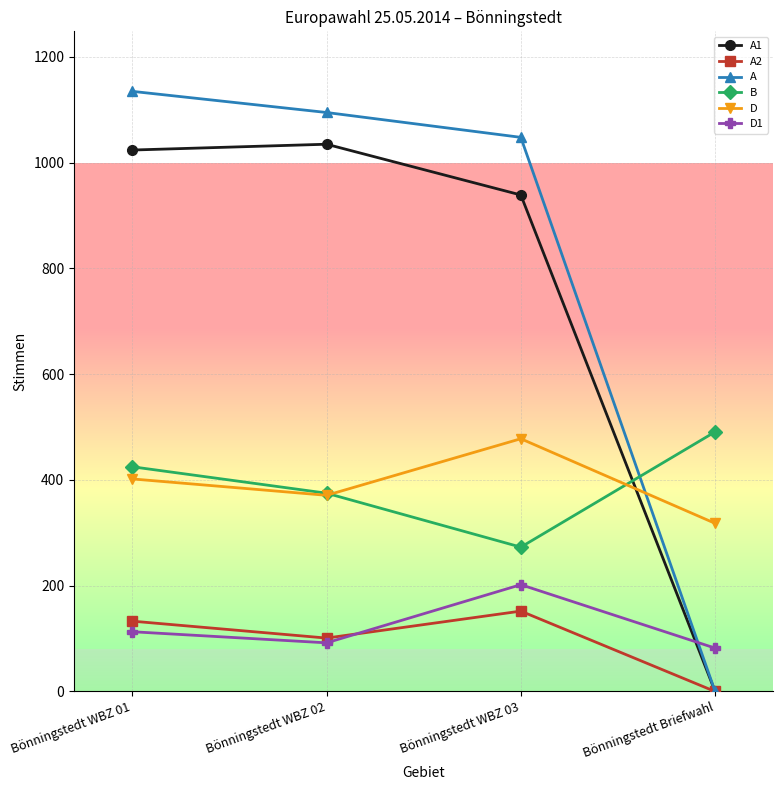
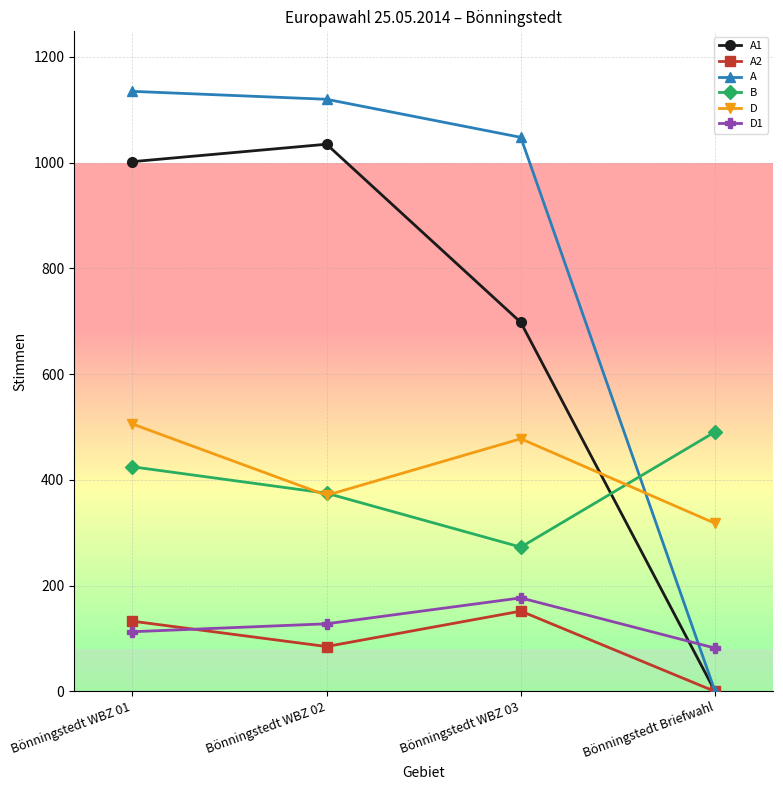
  {
    "A1": {
-     "Bönningstedt WBZ 01": 1020,
+     "Bönningstedt WBZ 01": 1000,
      "Bönningstedt WBZ 02": 1040,
-     "Bönningstedt WBZ 03": 940
+     "Bönningstedt WBZ 03": 700
    },
    "A2": {
      "Bönningstedt WBZ 01": 130,
-     "Bönningstedt WBZ 02": 100,
+     "Bönningstedt WBZ 02": 90,
      "Bönningstedt WBZ 03": 150
    },
    "A": {
      "Bönningstedt WBZ 01": 1140,
-     "Bönningstedt WBZ 02": 1100,
+     "Bönningstedt WBZ 02": 1120,
      "Bönningstedt WBZ 03": 1050
    },
    "B": {
      "Bönningstedt WBZ 01": 430,
      "Bönningstedt WBZ 03": 270,
      "Bönningstedt Briefwahl": 490
    },
    "D": {
-     "Bönningstedt WBZ 01": 400,
+     "Bönningstedt WBZ 01": 510,
      "Bönningstedt WBZ 03": 480,
      "Bönningstedt Briefwahl": 320
    },
    "D1": {
      "Bönningstedt WBZ 01": 110,
-     "Bönningstedt WBZ 02": 90,
-     "Bönningstedt WBZ 03": 200,
+     "Bönningstedt WBZ 02": 130,
+     "Bönningstedt WBZ 03": 180,
      "Bönningstedt Briefwahl": 80
    }
  }
